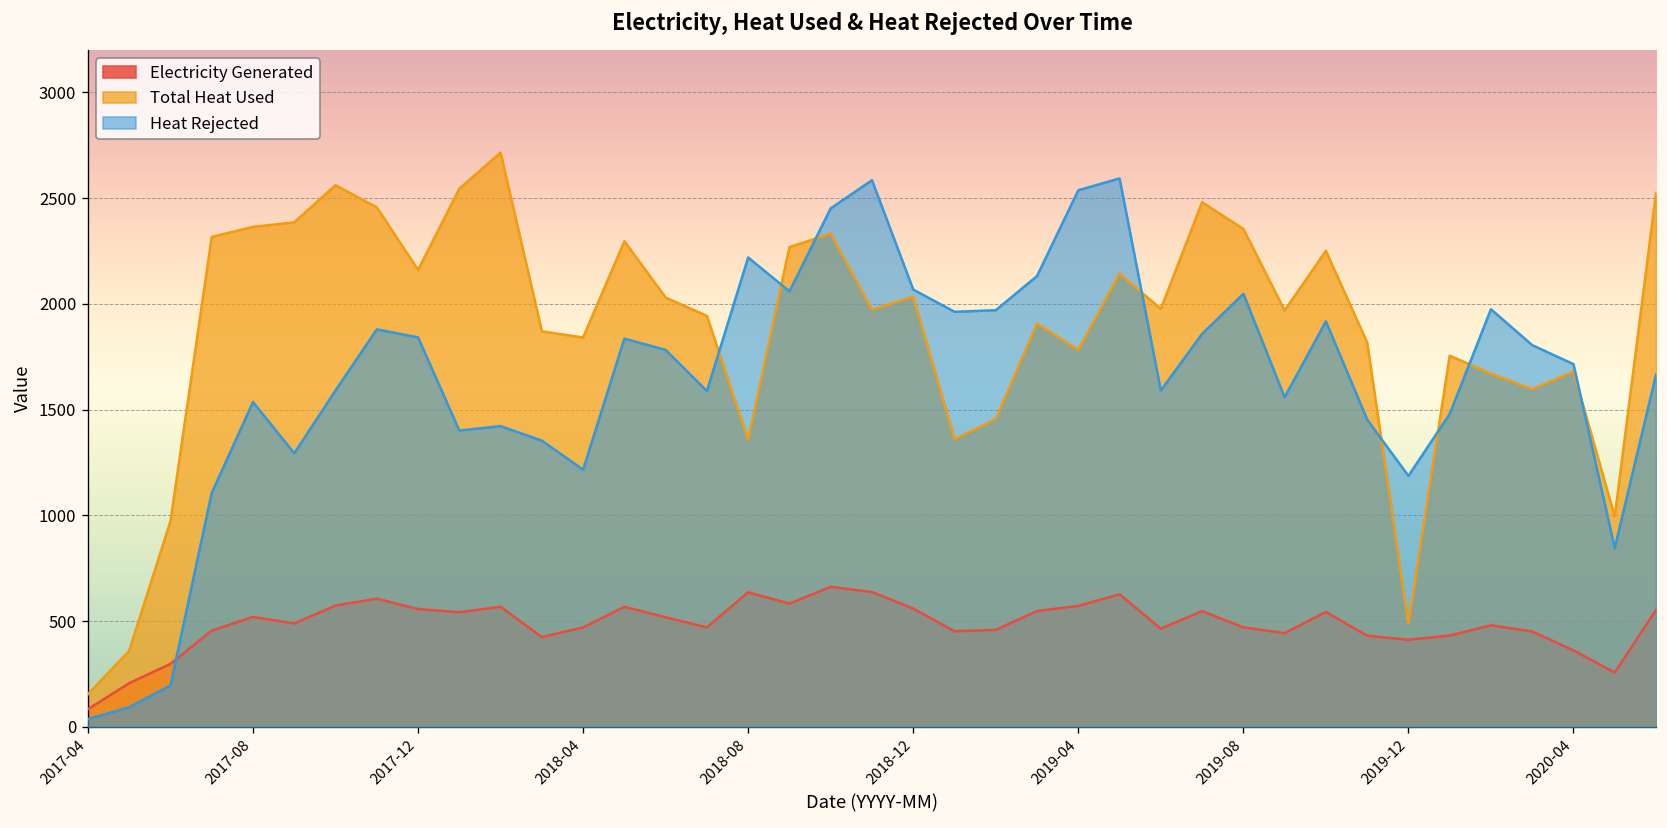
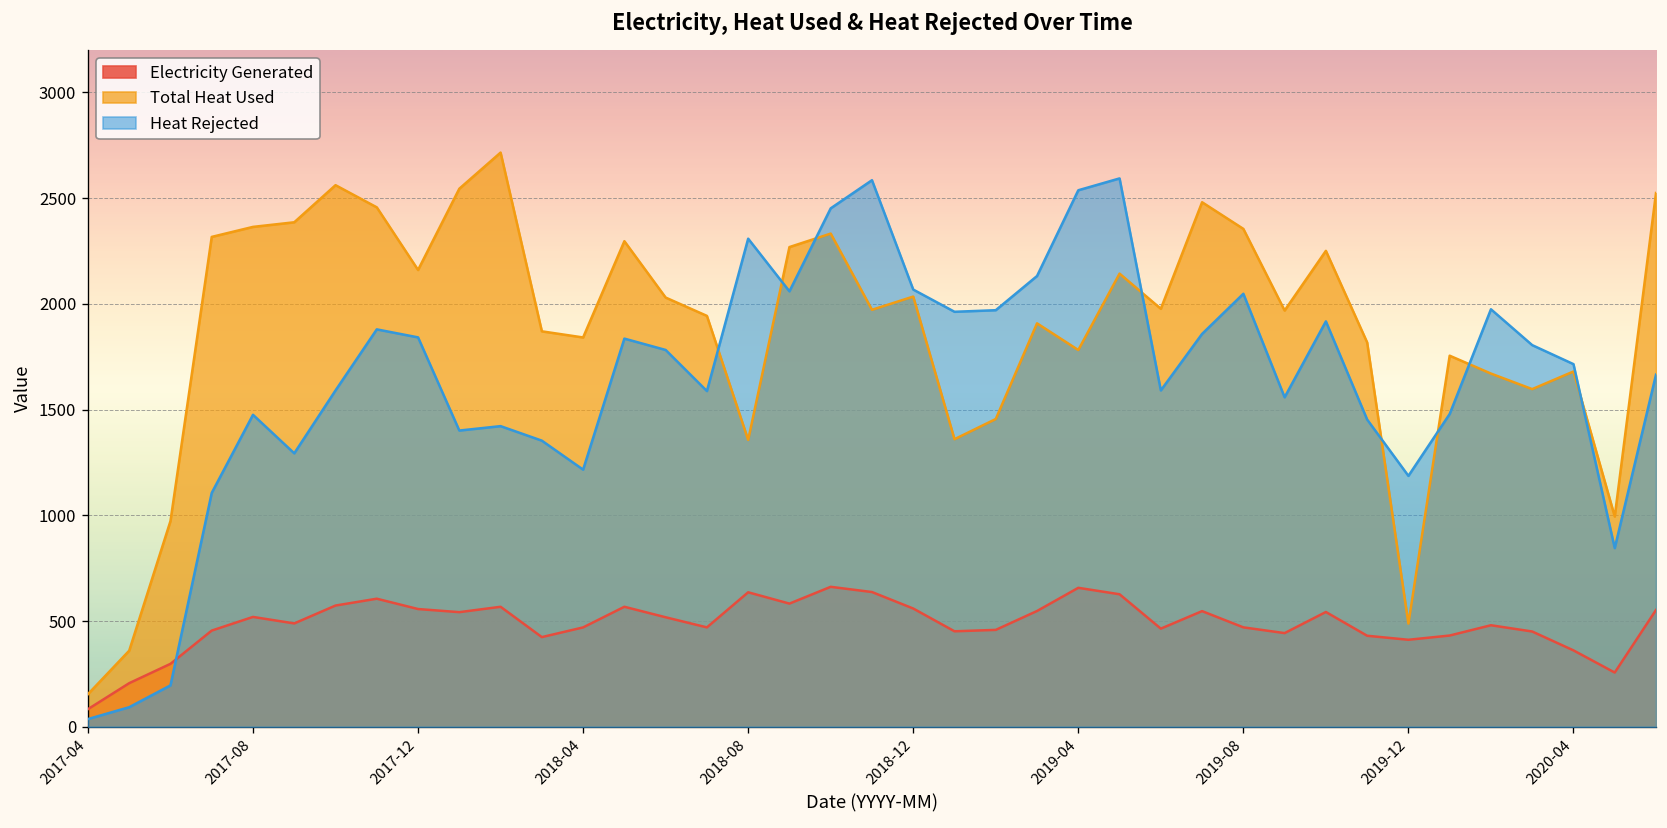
  {
    "Electricity Generated": {
      "2017-04": 80,
      "2017-08": 520,
      "2017-12": 560,
      "2018-04": 470,
      "2018-08": 640,
      "2018-12": 560,
-     "2019-04": 570,
+     "2019-04": 660,
      "2019-08": 470,
      "2019-12": 410,
      "2020-04": 360
    },
    "Total Heat Used": {
      "2017-04": 150,
      "2017-08": 2360,
      "2017-12": 2160,
      "2018-04": 1840,
      "2018-08": 1360,
      "2018-12": 2030,
      "2019-04": 1780,
      "2019-08": 2350,
      "2019-12": 490,
      "2020-04": 1680
    },
    "Heat Rejected": {
      "2017-04": 40,
-     "2017-08": 1540,
+     "2017-08": 1480,
      "2017-12": 1840,
      "2018-04": 1220,
-     "2018-08": 2220,
+     "2018-08": 2310,
      "2018-12": 2070,
      "2019-04": 2540,
      "2019-08": 2050,
      "2019-12": 1190,
      "2020-04": 1710
    }
  }
